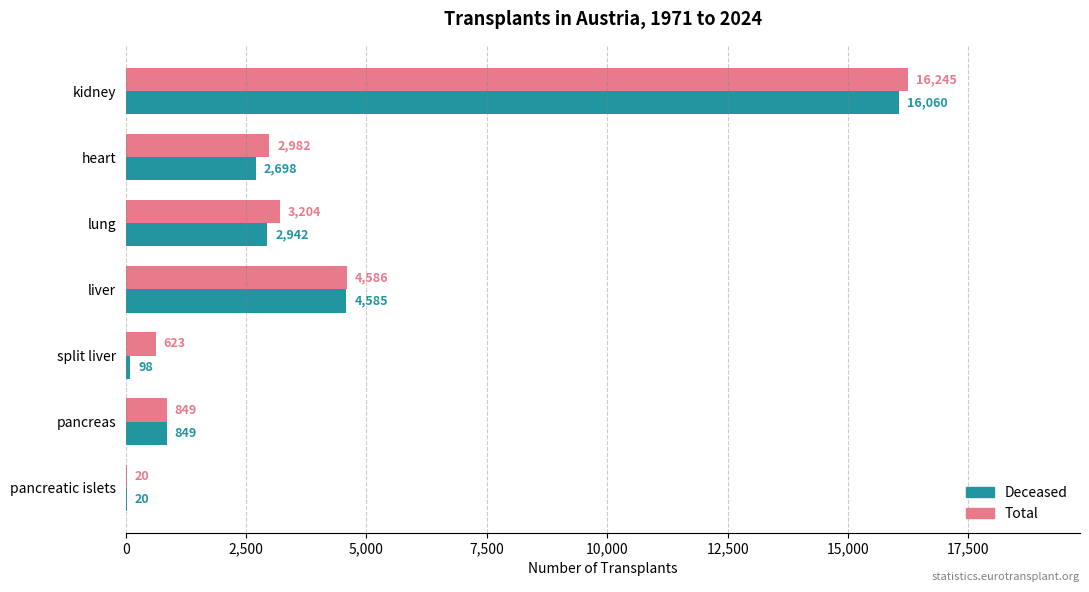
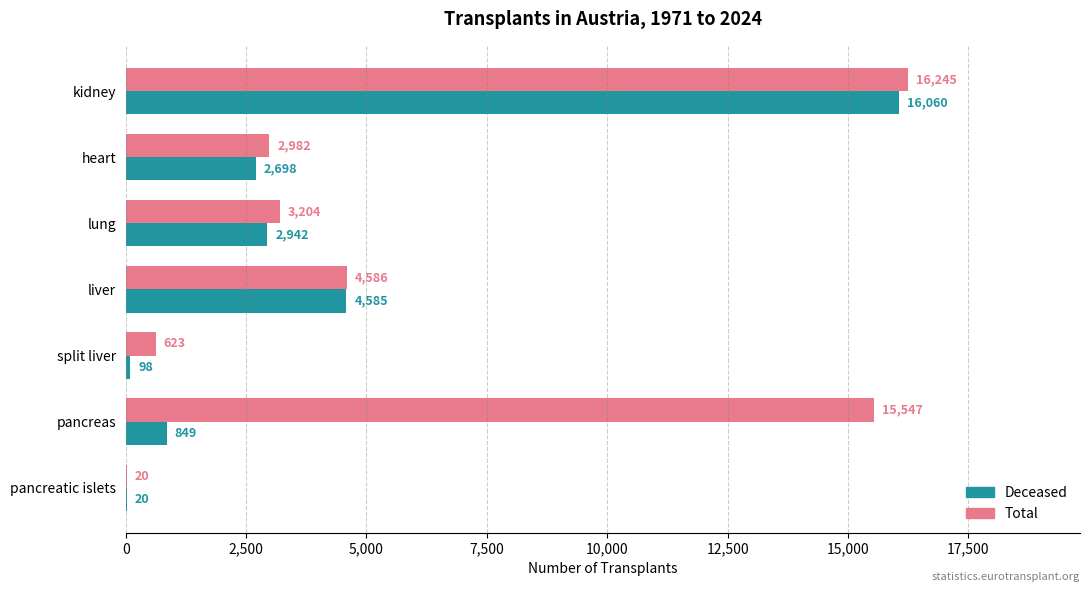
  {
    "Deceased": {
      "kidney": "16,060",
      "heart": "2,698",
      "lung": "2,942",
      "liver": "4,585",
      "split liver": "98",
      "pancreas": "849",
      "pancreatic islets": "20"
    },
    "Total": {
      "kidney": "16,245",
      "heart": "2,982",
      "lung": "3,204",
      "liver": "4,586",
      "split liver": "623",
-     "pancreas": "849",
+     "pancreas": "15,547",
      "pancreatic islets": "20"
    }
  }
